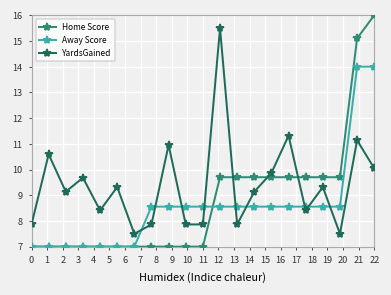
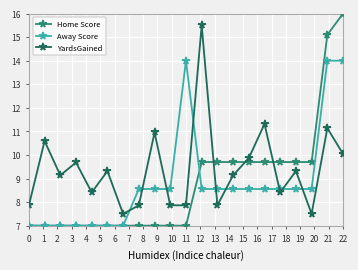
  {
    "Away Score": {
-     "11": 8.6,
+     "11": 14.0,
      "22": 14.0
    }
  }
